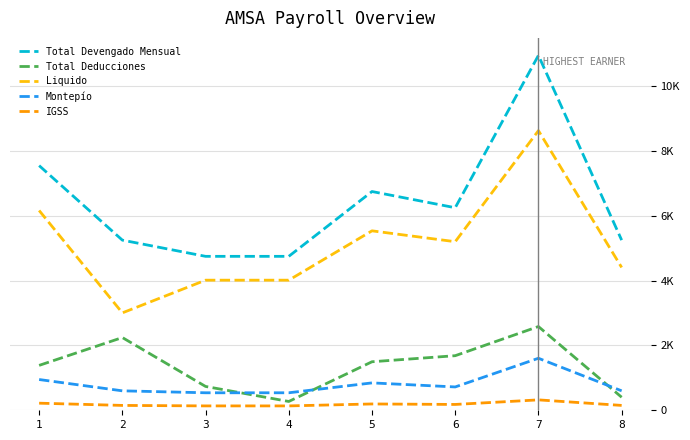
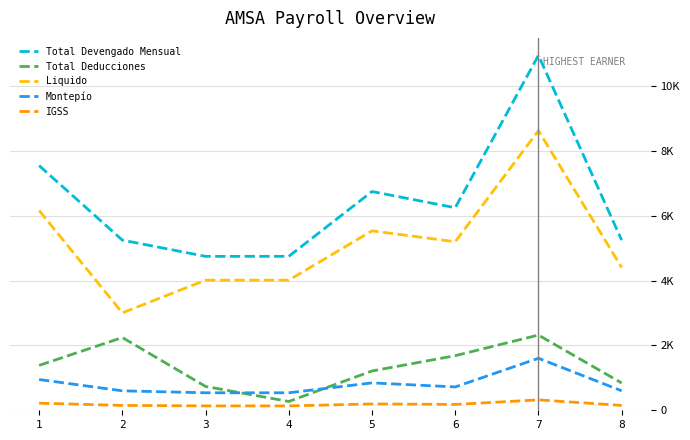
  {
    "Total Deducciones": {
      "1": 1400,
      "2": 2200,
      "3": 700,
      "4": 300,
-     "5": 1500,
+     "5": 1200,
      "6": 1700,
-     "7": 2600,
-     "8": 400
+     "7": 2300,
+     "8": 800
    }
  }
